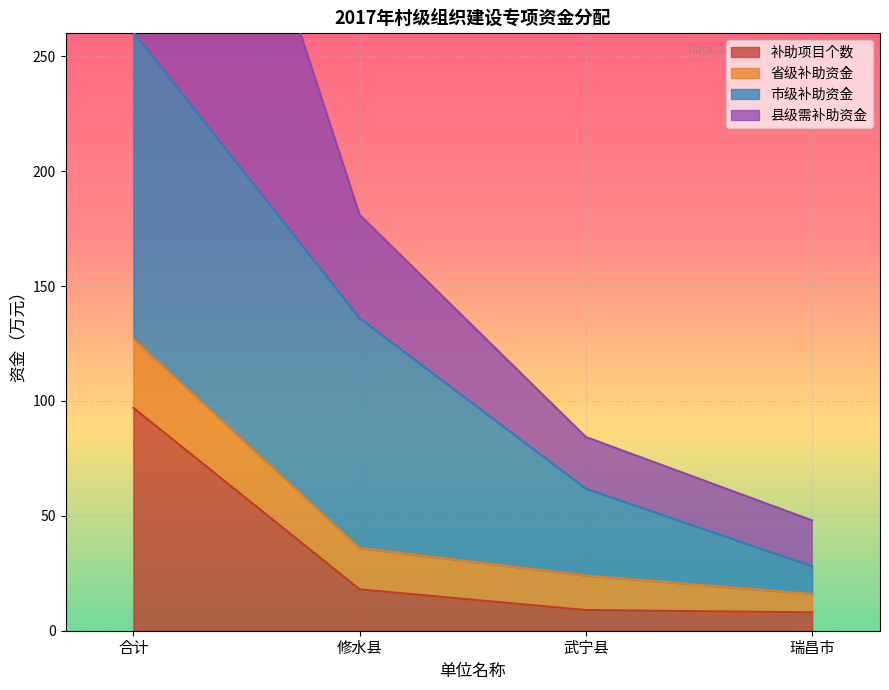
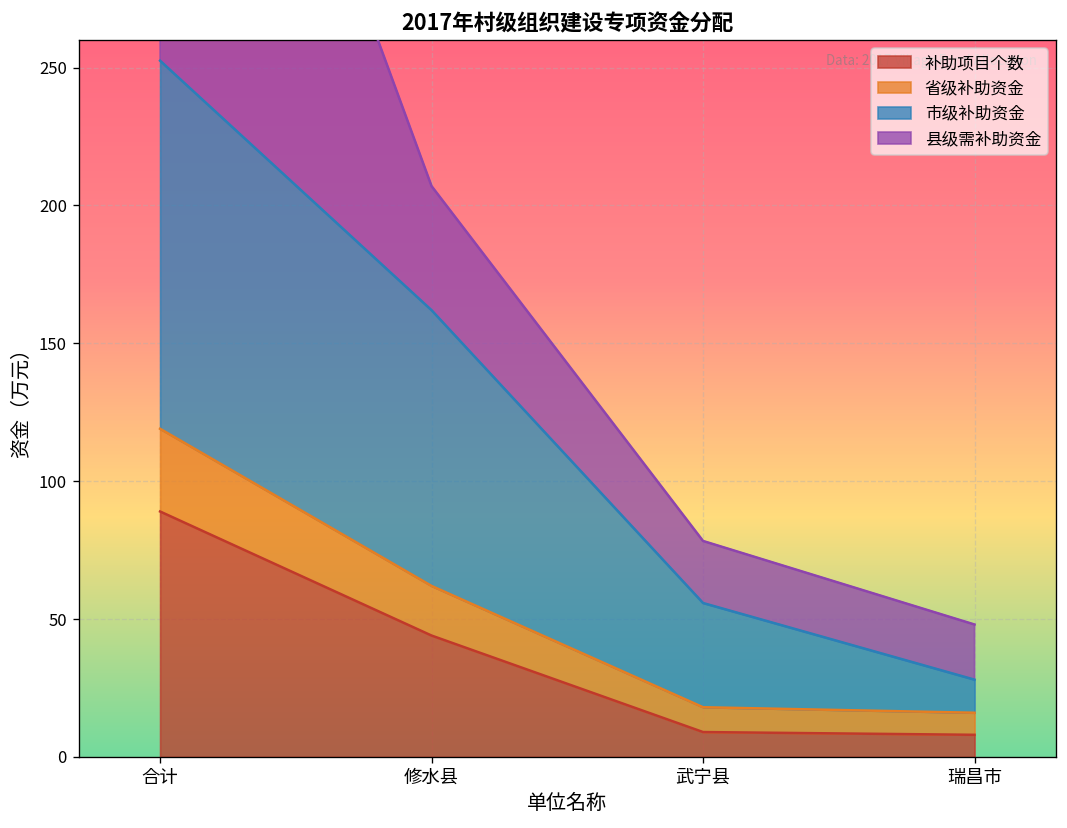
  {
    "补助项目个数": {
-     "合计": 97,
-     "修水县": 18,
+     "合计": 89,
+     "修水县": 44,
      "武宁县": 9,
      "瑞昌市": 8
    },
    "省级补助资金": {
      "合计": 30,
      "修水县": 18,
-     "武宁县": 15,
+     "武宁县": 9,
      "瑞昌市": 8
    },
    "市级补助资金": {
      "合计": 134,
      "修水县": 100,
      "武宁县": 38,
      "瑞昌市": 12
    },
    "县级需补助资金": {
      "修水县": 45,
      "武宁县": 23,
      "瑞昌市": 20
    }
  }
